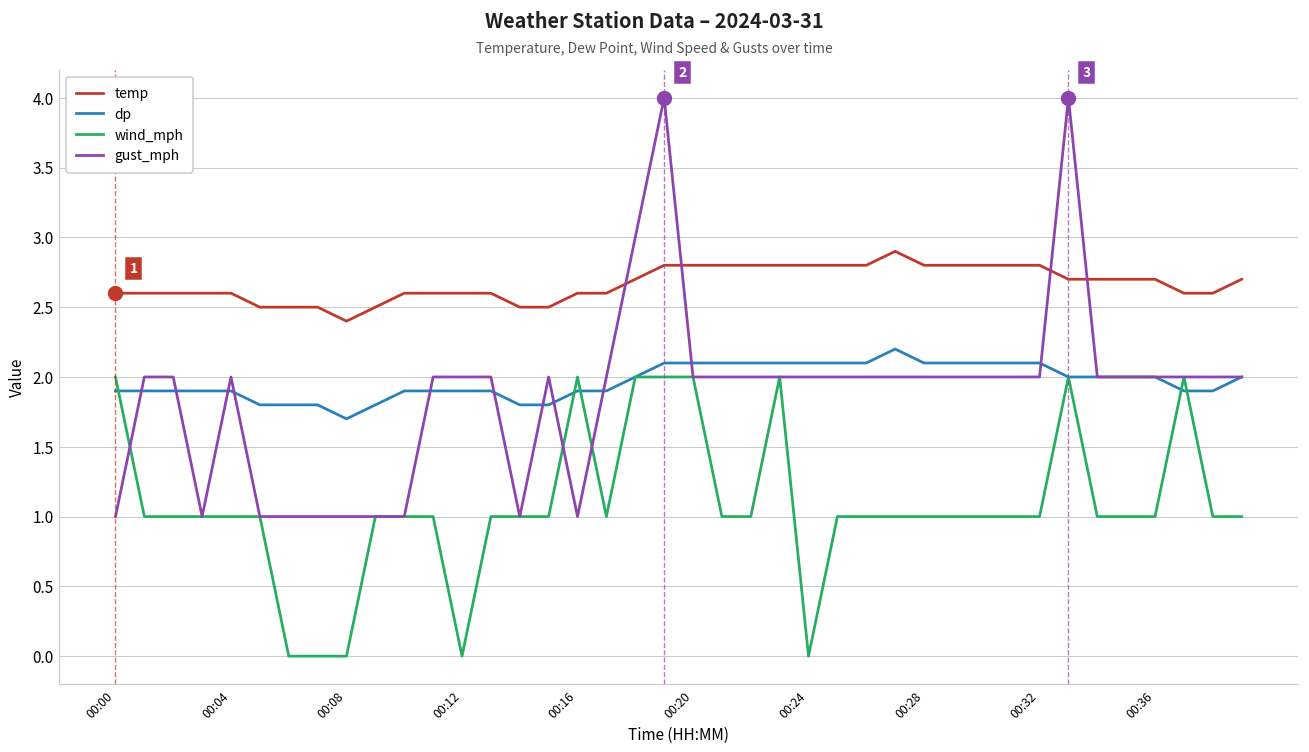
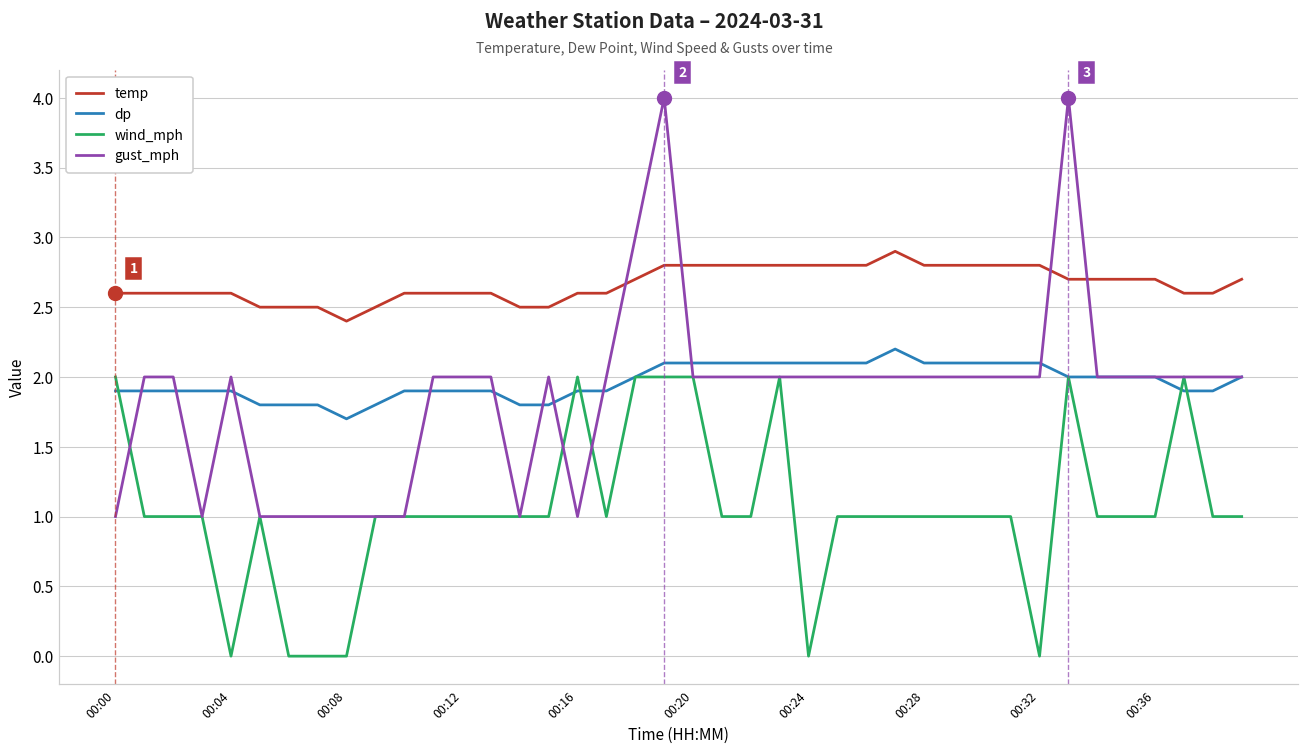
  {
    "dp": {
      "00:00": 1.90,
      "00:04": 1.90,
      "00:08": 1.70,
      "00:12": 1.90,
      "00:16": 1.90,
      "00:20": 2.10,
      "00:24": 2.10,
      "00:28": 2.10,
      "00:32": 2.10
    },
    "wind_mph": {
      "00:00": 2,
-     "00:04": 1,
+     "00:04": 0,
      "00:08": 0,
-     "00:12": 0,
+     "00:12": 1,
      "00:16": 2,
      "00:24": 0,
      "00:28": 1,
-     "00:32": 1,
+     "00:32": 0,
      "00:36": 1
    }
  }
